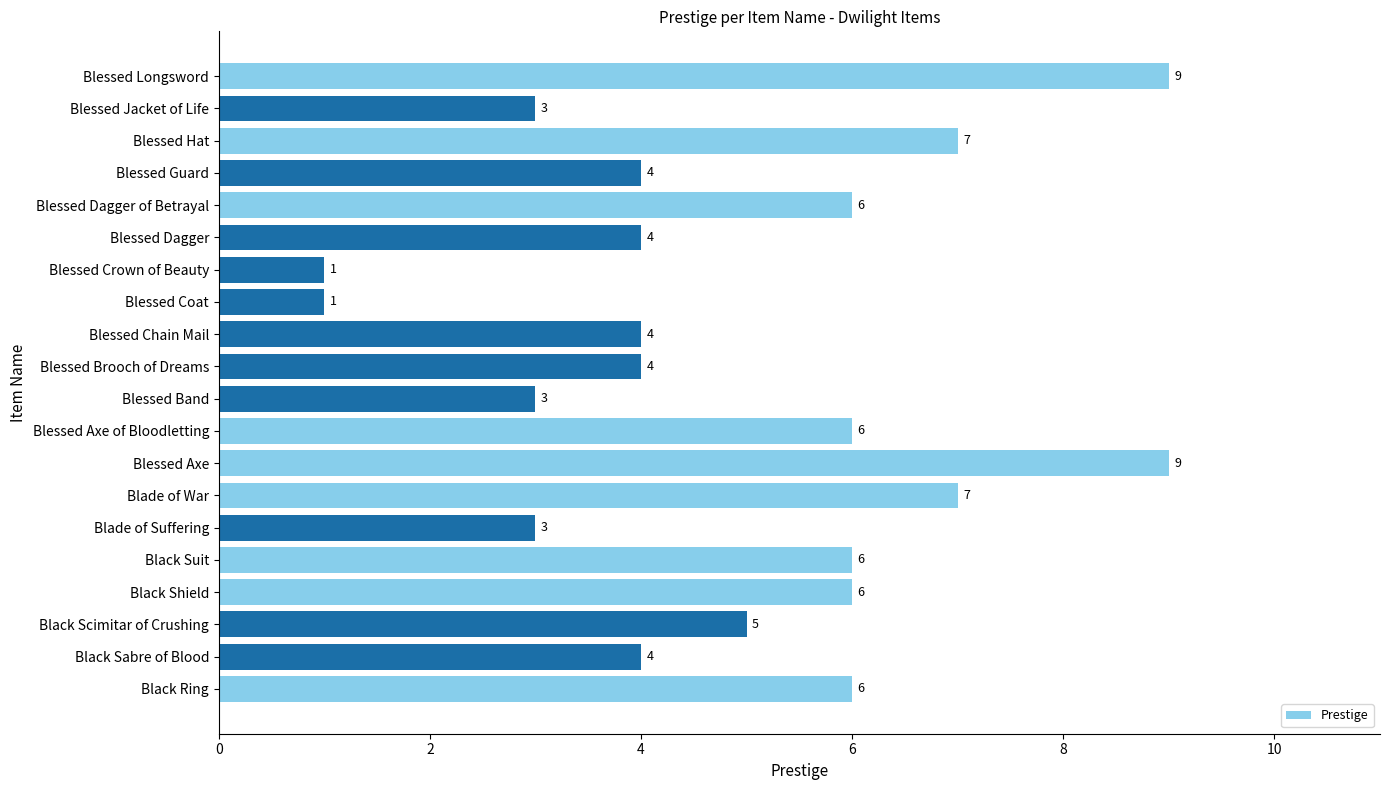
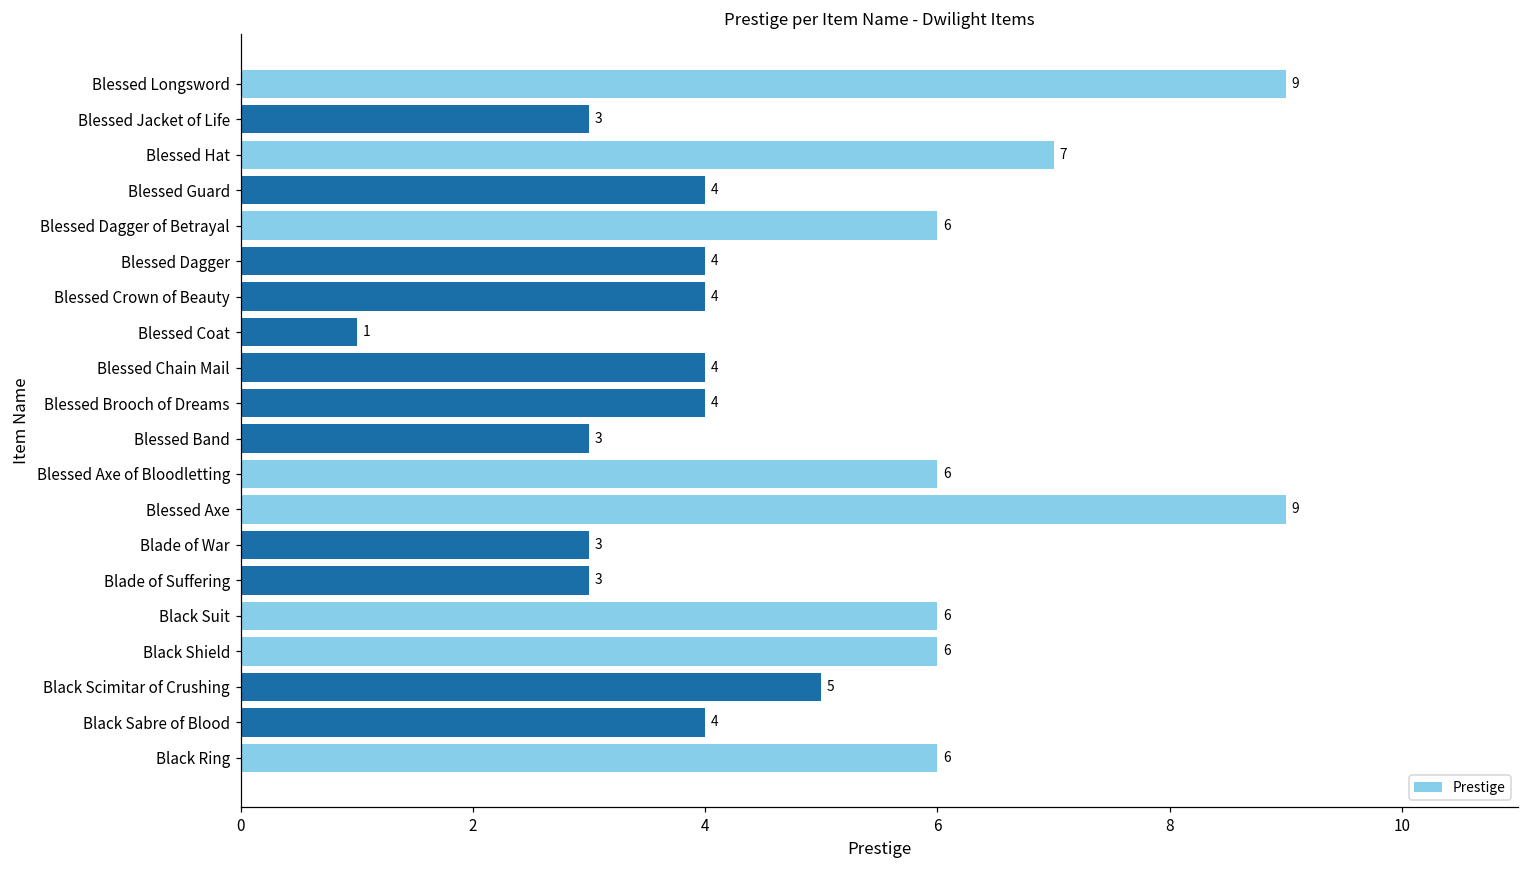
  {
    "Blessed Longsword": 9,
    "Blessed Jacket of Life": 3,
    "Blessed Hat": 7,
    "Blessed Guard": 4,
    "Blessed Dagger of Betrayal": 6,
    "Blessed Dagger": 4,
-   "Blessed Crown of Beauty": 1,
+   "Blessed Crown of Beauty": 4,
    "Blessed Coat": 1,
    "Blessed Chain Mail": 4,
    "Blessed Brooch of Dreams": 4,
    "Blessed Band": 3,
    "Blessed Axe of Bloodletting": 6,
    "Blessed Axe": 9,
-   "Blade of War": 7,
+   "Blade of War": 3,
    "Blade of Suffering": 3,
    "Black Suit": 6,
    "Black Shield": 6,
    "Black Scimitar of Crushing": 5,
    "Black Sabre of Blood": 4,
    "Black Ring": 6
  }
